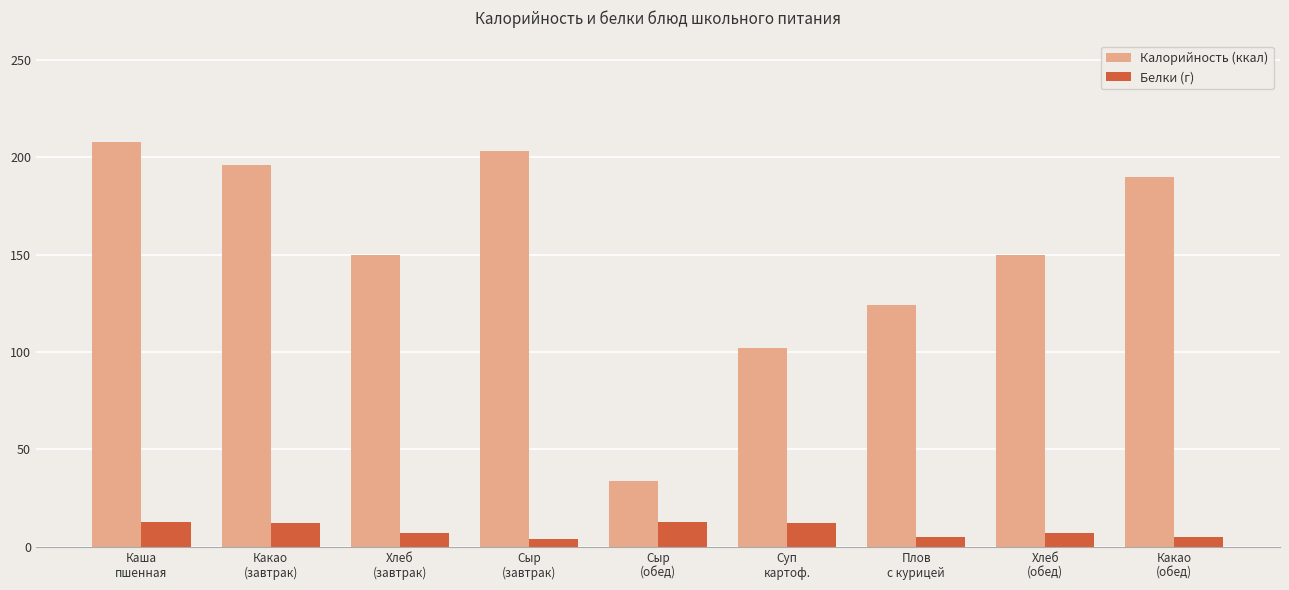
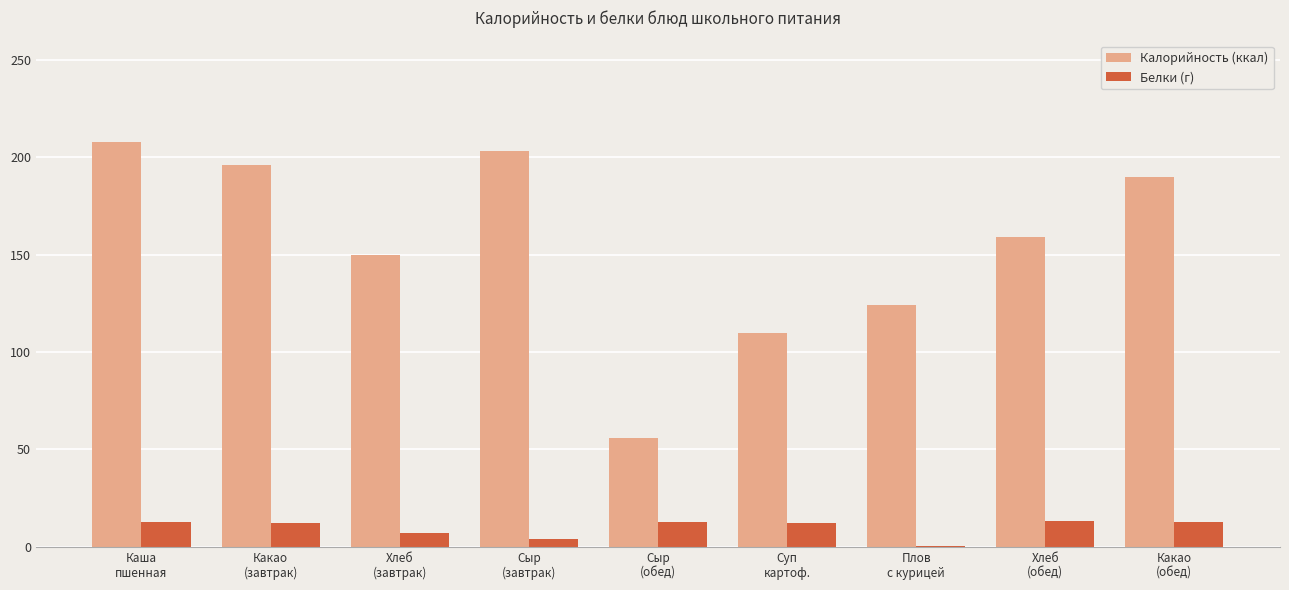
  {
    "Калорийность (ккал)": {
      "Каша пшенная": 208,
      "Какао (завтрак)": 196,
      "Хлеб (завтрак)": 150,
      "Сыр (завтрак)": 203,
-     "Сыр (обед)": 34,
-     "Суп картоф.": 102,
+     "Сыр (обед)": 56,
+     "Суп картоф.": 110,
      "Плов с курицей": 124,
-     "Хлеб (обед)": 150,
+     "Хлеб (обед)": 159,
      "Какао (обед)": 190
    },
    "Белки (г)": {
      "Каша пшенная": 13,
      "Какао (завтрак)": 12,
      "Хлеб (завтрак)": 7,
      "Сыр (завтрак)": 4,
      "Сыр (обед)": 13,
      "Суп картоф.": 12,
-     "Плов с курицей": 5,
-     "Хлеб (обед)": 7,
-     "Какао (обед)": 5
+     "Плов с курицей": 1,
+     "Хлеб (обед)": 13,
+     "Какао (обед)": 13
    }
  }
